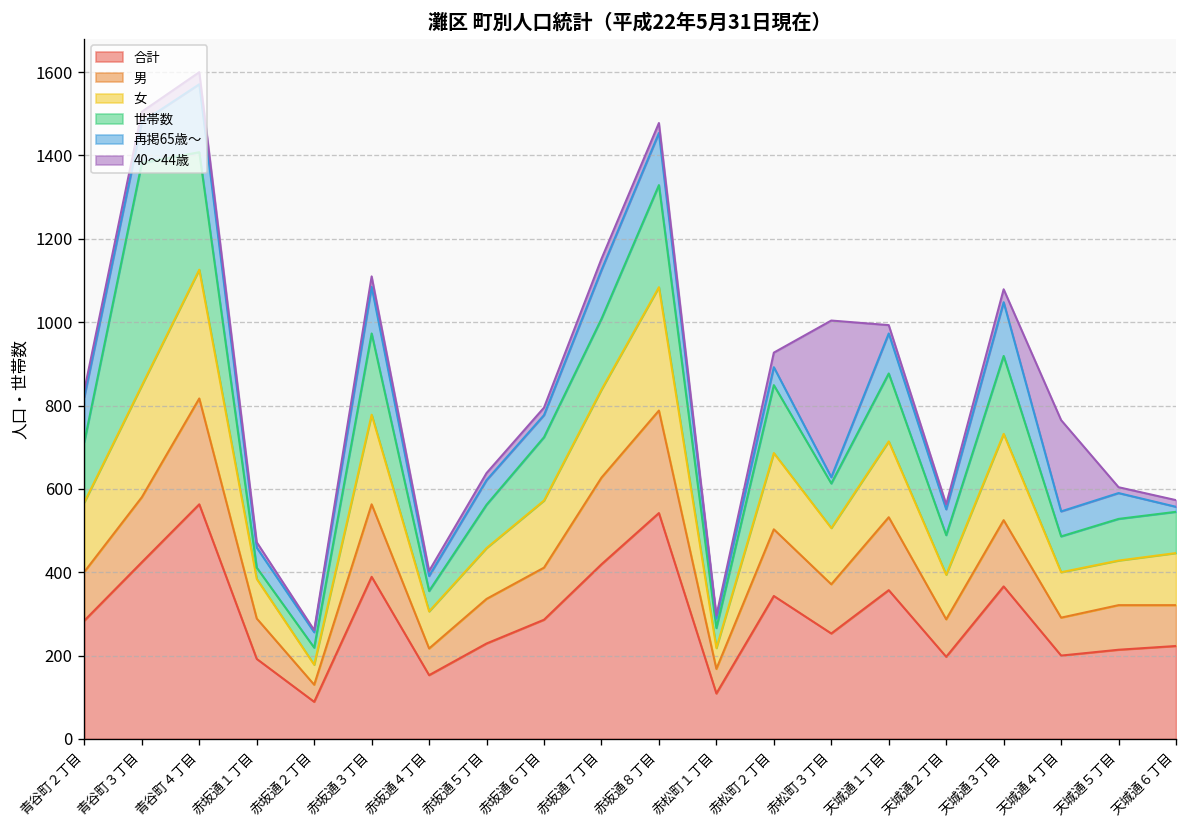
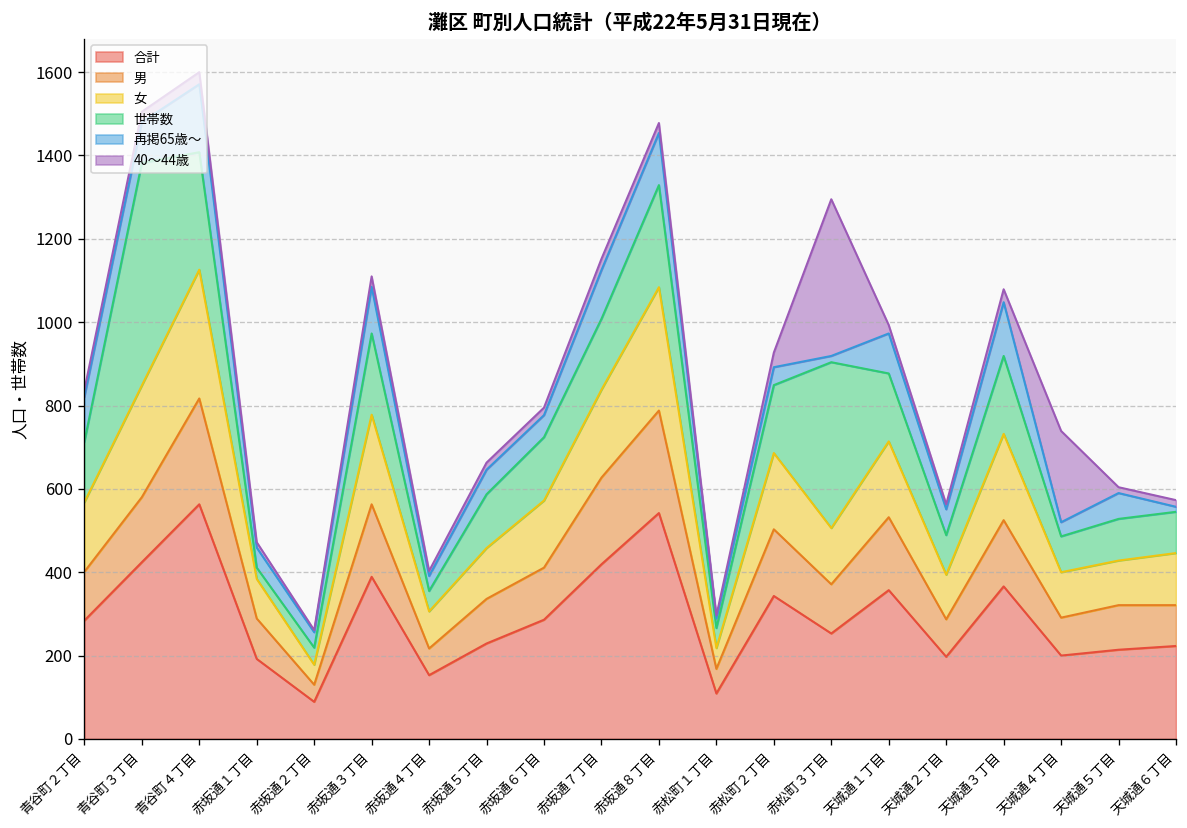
  {
    "世帯数": {
      "青谷町２丁目": 150,
      "青谷町３丁目": 530,
      "赤坂通１丁目": 30,
      "赤坂通２丁目": 40,
      "赤坂通３丁目": 200,
      "赤坂通４丁目": 50,
-     "赤坂通５丁目": 100,
+     "赤坂通５丁目": 130,
      "赤坂通６丁目": 150,
      "赤坂通７丁目": 170,
      "赤坂通８丁目": 250,
      "赤松町１丁目": 50,
      "赤松町２丁目": 160,
-     "赤松町３丁目": 110,
+     "赤松町３丁目": 400,
      "天城通１丁目": 160,
      "天城通２丁目": 100,
      "天城通３丁目": 190,
      "天城通４丁目": 90,
      "天城通５丁目": 100,
      "天城通６丁目": 100
    },
    "再掲65歳～": {
      "青谷町２丁目": 110,
      "赤坂通１丁目": 50,
      "赤坂通３丁目": 110,
      "赤坂通４丁目": 40,
      "赤坂通５丁目": 60,
      "赤坂通６丁目": 50,
      "赤坂通７丁目": 120,
      "赤坂通８丁目": 130,
      "赤松町２丁目": 40,
      "赤松町３丁目": 20,
      "天城通１丁目": 100,
      "天城通２丁目": 60,
      "天城通３丁目": 130,
-     "天城通４丁目": 60,
+     "天城通４丁目": 30,
      "天城通５丁目": 60,
      "天城通６丁目": 10
    },
    "40～44歳": {
      "青谷町２丁目": 20,
      "赤坂通１丁目": 10,
      "赤坂通３丁目": 30,
      "赤坂通４丁目": 10,
      "赤坂通５丁目": 20,
      "赤坂通６丁目": 20,
      "赤坂通７丁目": 30,
      "赤坂通８丁目": 20,
      "赤松町２丁目": 40,
      "赤松町３丁目": 380,
      "天城通１丁目": 20,
      "天城通２丁目": 10,
      "天城通３丁目": 30,
      "天城通４丁目": 220,
      "天城通５丁目": 10,
      "天城通６丁目": 20
    }
  }
